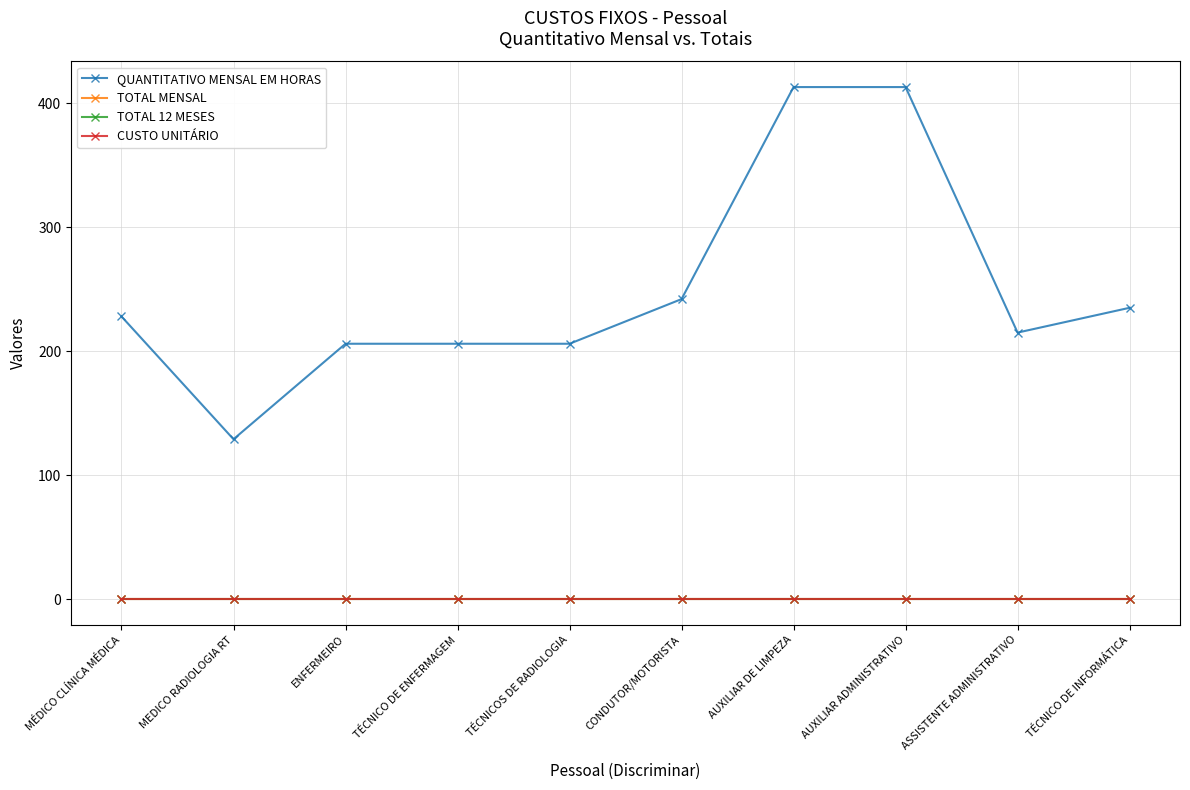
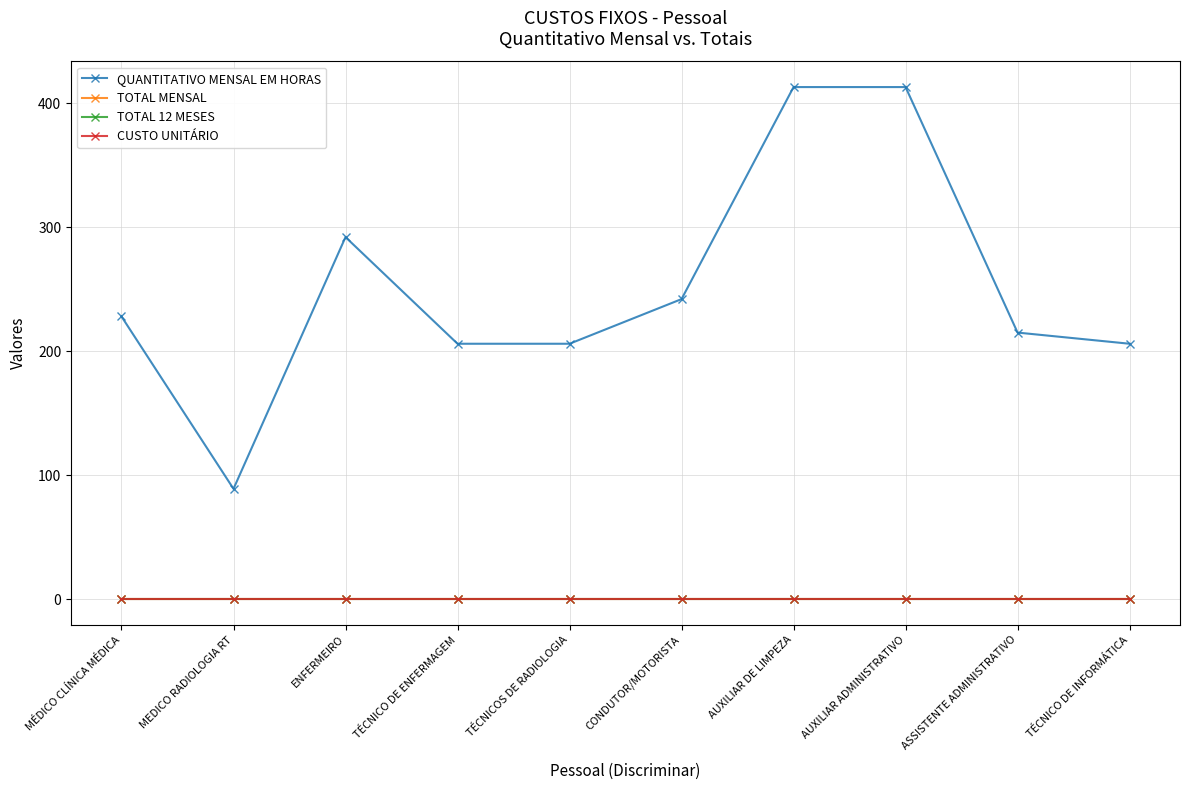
  {
    "QUANTITATIVO MENSAL EM HORAS": {
      "MÉDICO CLÍNICA MÉDICA": 228,
-     "MEDICO RADIOLOGIA RT": 129,
-     "ENFERMEIRO": 206,
+     "MEDICO RADIOLOGIA RT": 89,
+     "ENFERMEIRO": 292,
      "TÉCNICO DE ENFERMAGEM": 206,
      "TÉCNICOS DE RADIOLOGIA": 206,
      "CONDUTOR/MOTORISTA": 242,
      "AUXILIAR DE LIMPEZA": 413,
      "AUXILIAR ADMINISTRATIVO": 413,
      "ASSISTENTE ADMINISTRATIVO": 215,
-     "TÉCNICO DE INFORMÁTICA": 235
+     "TÉCNICO DE INFORMÁTICA": 206
    },
    "CUSTO UNITÁRIO": {
      "MÉDICO CLÍNICA MÉDICA": 0,
      "MEDICO RADIOLOGIA RT": 0,
      "ENFERMEIRO": 0,
      "TÉCNICO DE ENFERMAGEM": 0,
      "TÉCNICOS DE RADIOLOGIA": 0,
      "CONDUTOR/MOTORISTA": 0,
      "AUXILIAR DE LIMPEZA": 0,
      "AUXILIAR ADMINISTRATIVO": 0,
      "ASSISTENTE ADMINISTRATIVO": 0,
      "TÉCNICO DE INFORMÁTICA": 0
    }
  }
